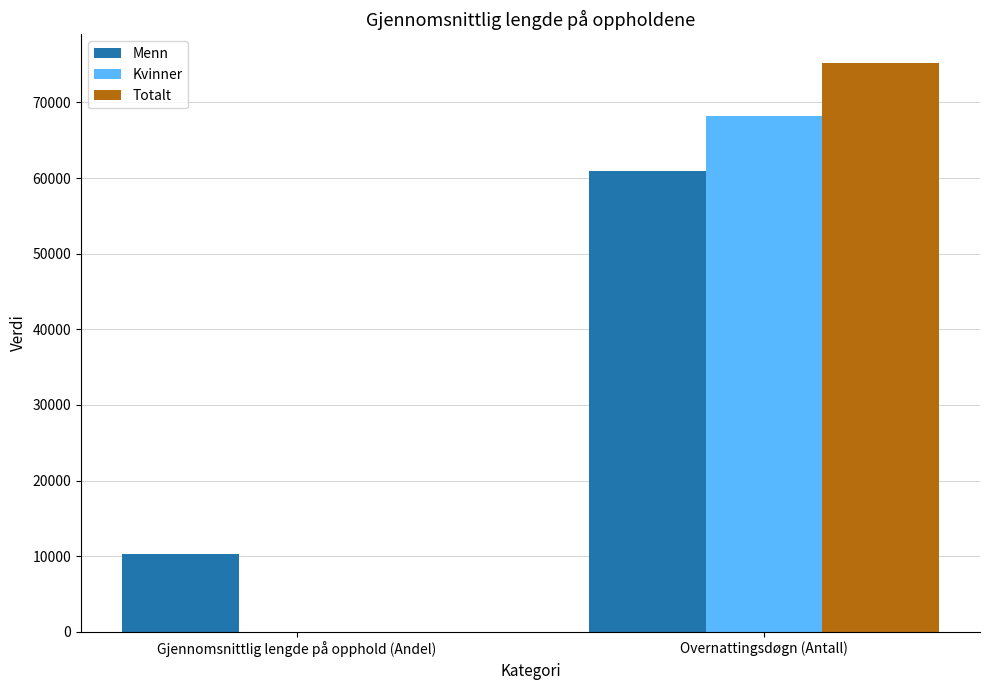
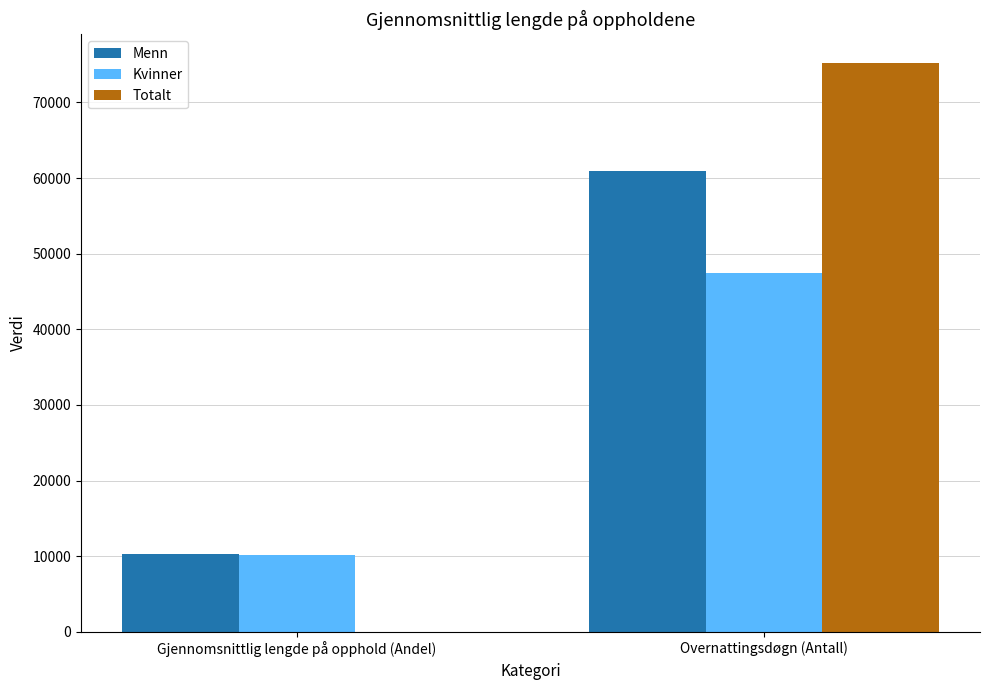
  {
    "Menn": {
      "Gjennomsnittlig lengde på opphold (Andel)": 10000,
      "Overnattingsdøgn (Antall)": 61000
    },
    "Kvinner": {
-     "Gjennomsnittlig lengde på opphold (Andel)": 0,
-     "Overnattingsdøgn (Antall)": 68000
+     "Gjennomsnittlig lengde på opphold (Andel)": 10000,
+     "Overnattingsdøgn (Antall)": 47000
    },
    "Totalt": {
      "Overnattingsdøgn (Antall)": 75000
    }
  }
